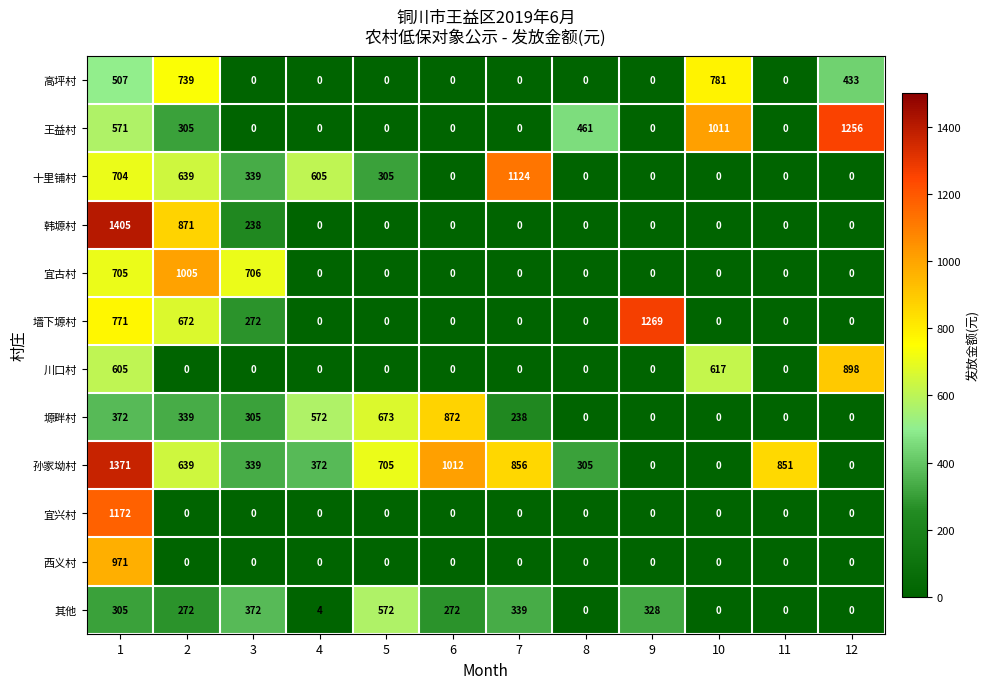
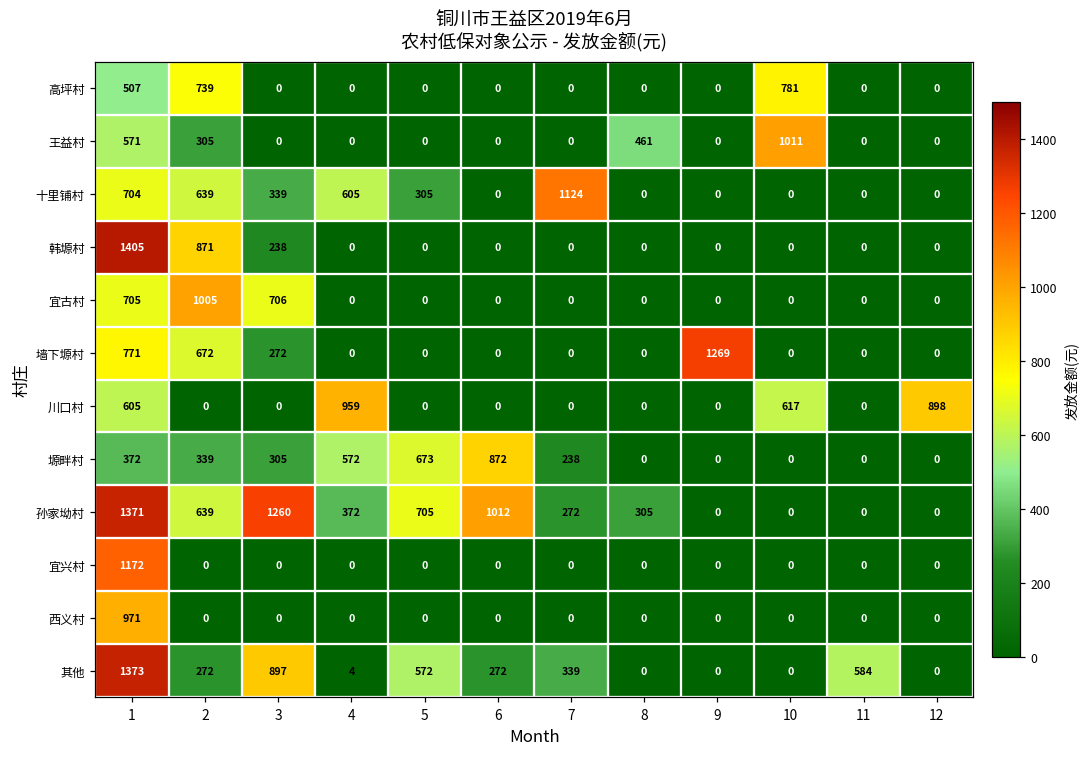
  {
    "高坪村": {
      "1": 507,
      "2": 739,
      "3": 0,
      "4": 0,
      "5": 0,
      "6": 0,
      "7": 0,
      "8": 0,
      "9": 0,
      "10": 781,
      "11": 0,
-     "12": 433
+     "12": 0
    },
    "王益村": {
      "1": 571,
      "2": 305,
      "3": 0,
      "4": 0,
      "5": 0,
      "6": 0,
      "7": 0,
      "8": 461,
      "9": 0,
      "10": 1011,
      "11": 0,
-     "12": 1256
+     "12": 0
    },
    "十里铺村": {
      "1": 704,
      "2": 639,
      "3": 339,
      "4": 605,
      "5": 305,
      "6": 0,
      "7": 1124,
      "8": 0,
      "9": 0,
      "10": 0,
      "11": 0,
      "12": 0
    },
    "韩塬村": {
      "1": 1405,
      "2": 871,
      "3": 238,
      "4": 0,
      "5": 0,
      "6": 0,
      "7": 0,
      "8": 0,
      "9": 0,
      "10": 0,
      "11": 0,
      "12": 0
    },
    "宜古村": {
      "1": 705,
      "2": 1005,
      "3": 706,
      "4": 0,
      "5": 0,
      "6": 0,
      "7": 0,
      "8": 0,
      "9": 0,
      "10": 0,
      "11": 0,
      "12": 0
    },
    "墙下塬村": {
      "1": 771,
      "2": 672,
      "3": 272,
      "4": 0,
      "5": 0,
      "6": 0,
      "7": 0,
      "8": 0,
      "9": 1269,
      "10": 0,
      "11": 0,
      "12": 0
    },
    "川口村": {
      "1": 605,
      "2": 0,
      "3": 0,
-     "4": 0,
+     "4": 959,
      "5": 0,
      "6": 0,
      "7": 0,
      "8": 0,
      "9": 0,
      "10": 617,
      "11": 0,
      "12": 898
    },
    "塬畔村": {
      "1": 372,
      "2": 339,
      "3": 305,
      "4": 572,
      "5": 673,
      "6": 872,
      "7": 238,
      "8": 0,
      "9": 0,
      "10": 0,
      "11": 0,
      "12": 0
    },
    "孙家坳村": {
      "1": 1371,
      "2": 639,
-     "3": 339,
+     "3": 1260,
      "4": 372,
      "5": 705,
      "6": 1012,
-     "7": 856,
+     "7": 272,
      "8": 305,
      "9": 0,
      "10": 0,
-     "11": 851,
+     "11": 0,
      "12": 0
    },
    "宜兴村": {
      "1": 1172,
      "2": 0,
      "3": 0,
      "4": 0,
      "5": 0,
      "6": 0,
      "7": 0,
      "8": 0,
      "9": 0,
      "10": 0,
      "11": 0,
      "12": 0
    },
    "西义村": {
      "1": 971,
      "2": 0,
      "3": 0,
      "4": 0,
      "5": 0,
      "6": 0,
      "7": 0,
      "8": 0,
      "9": 0,
      "10": 0,
      "11": 0,
      "12": 0
    },
    "其他": {
-     "1": 305,
+     "1": 1373,
      "2": 272,
-     "3": 372,
+     "3": 897,
      "4": 4,
      "5": 572,
      "6": 272,
      "7": 339,
      "8": 0,
-     "9": 328,
+     "9": 0,
      "10": 0,
-     "11": 0,
+     "11": 584,
      "12": 0
    }
  }
